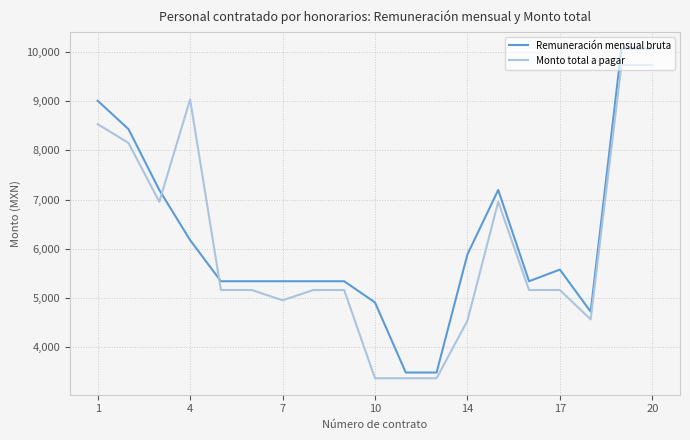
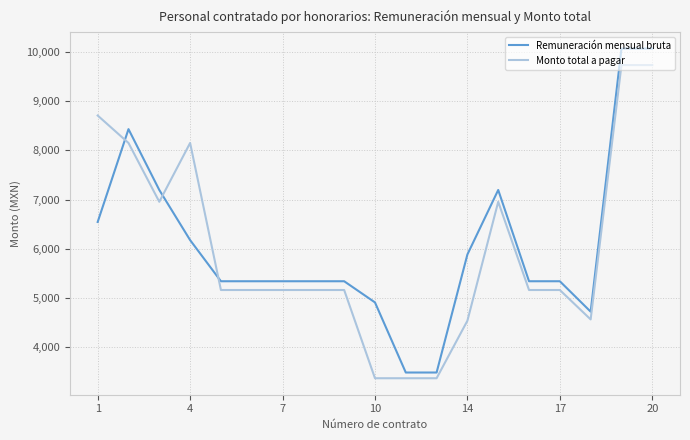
  {
    "Remuneración mensual bruta": {
-     "1": "9,000",
+     "1": "6,500",
      "4": "6,200",
      "7": "5,300",
      "10": "4,900",
      "14": "5,900",
-     "17": "5,600"
+     "17": "5,300"
    },
    "Monto total a pagar": {
-     "1": "8,500",
-     "4": "9,000",
-     "7": "5,000",
+     "1": "8,700",
+     "4": "8,200",
+     "7": "5,200",
      "10": "3,400",
      "14": "4,500",
      "17": "5,200"
    }
  }
